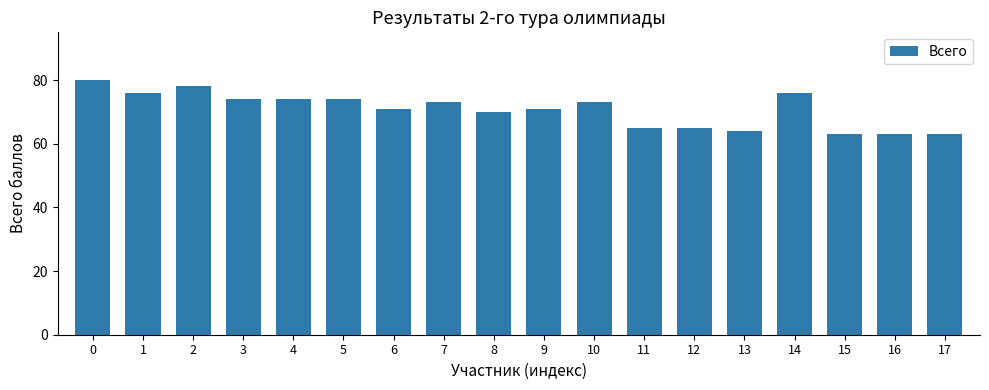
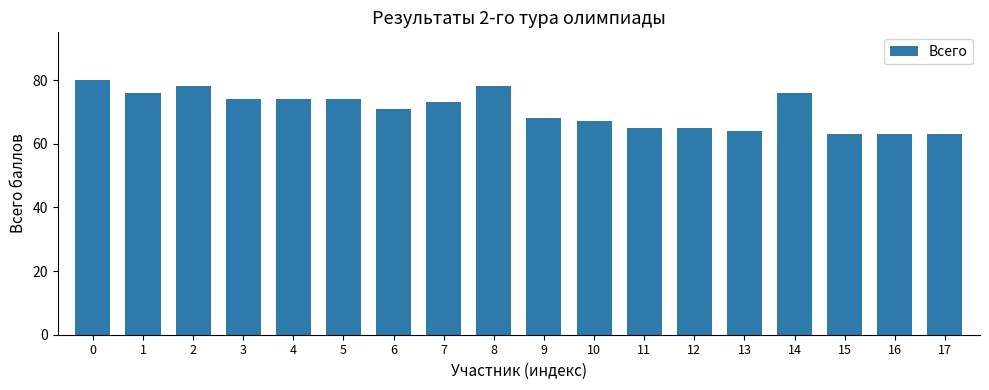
  {
    "0": 80,
    "1": 76,
    "2": 78,
    "3": 74,
    "4": 74,
    "5": 74,
    "6": 71,
    "7": 73,
-   "8": 70,
-   "9": 71,
-   "10": 73,
+   "8": 78,
+   "9": 68,
+   "10": 67,
    "11": 65,
    "12": 65,
    "13": 64,
    "14": 76,
    "15": 63,
    "16": 63,
    "17": 63
  }
